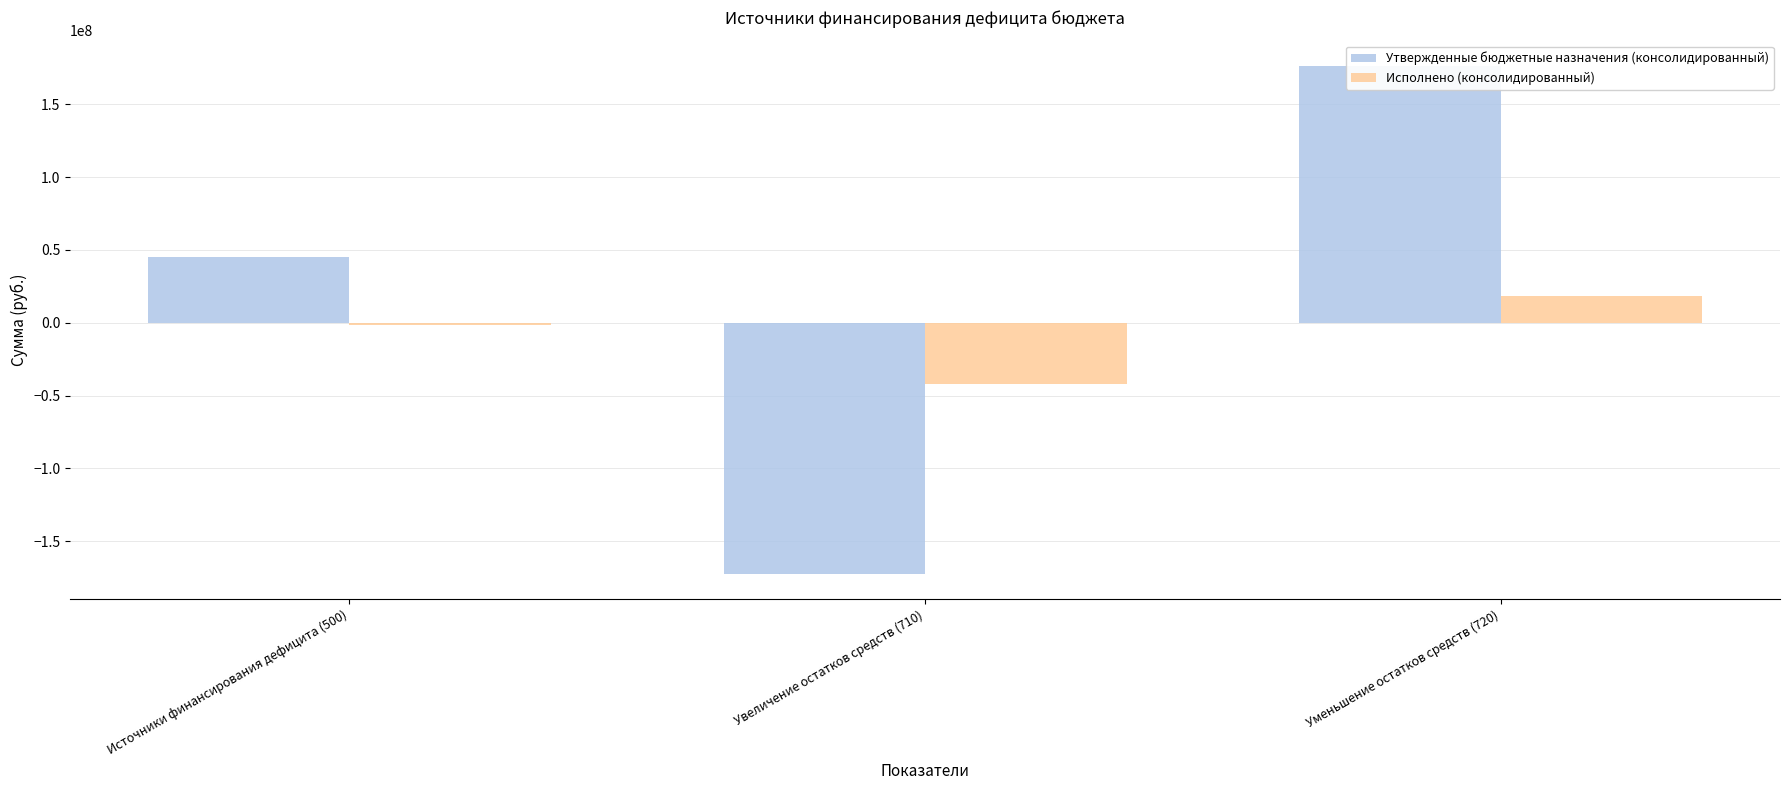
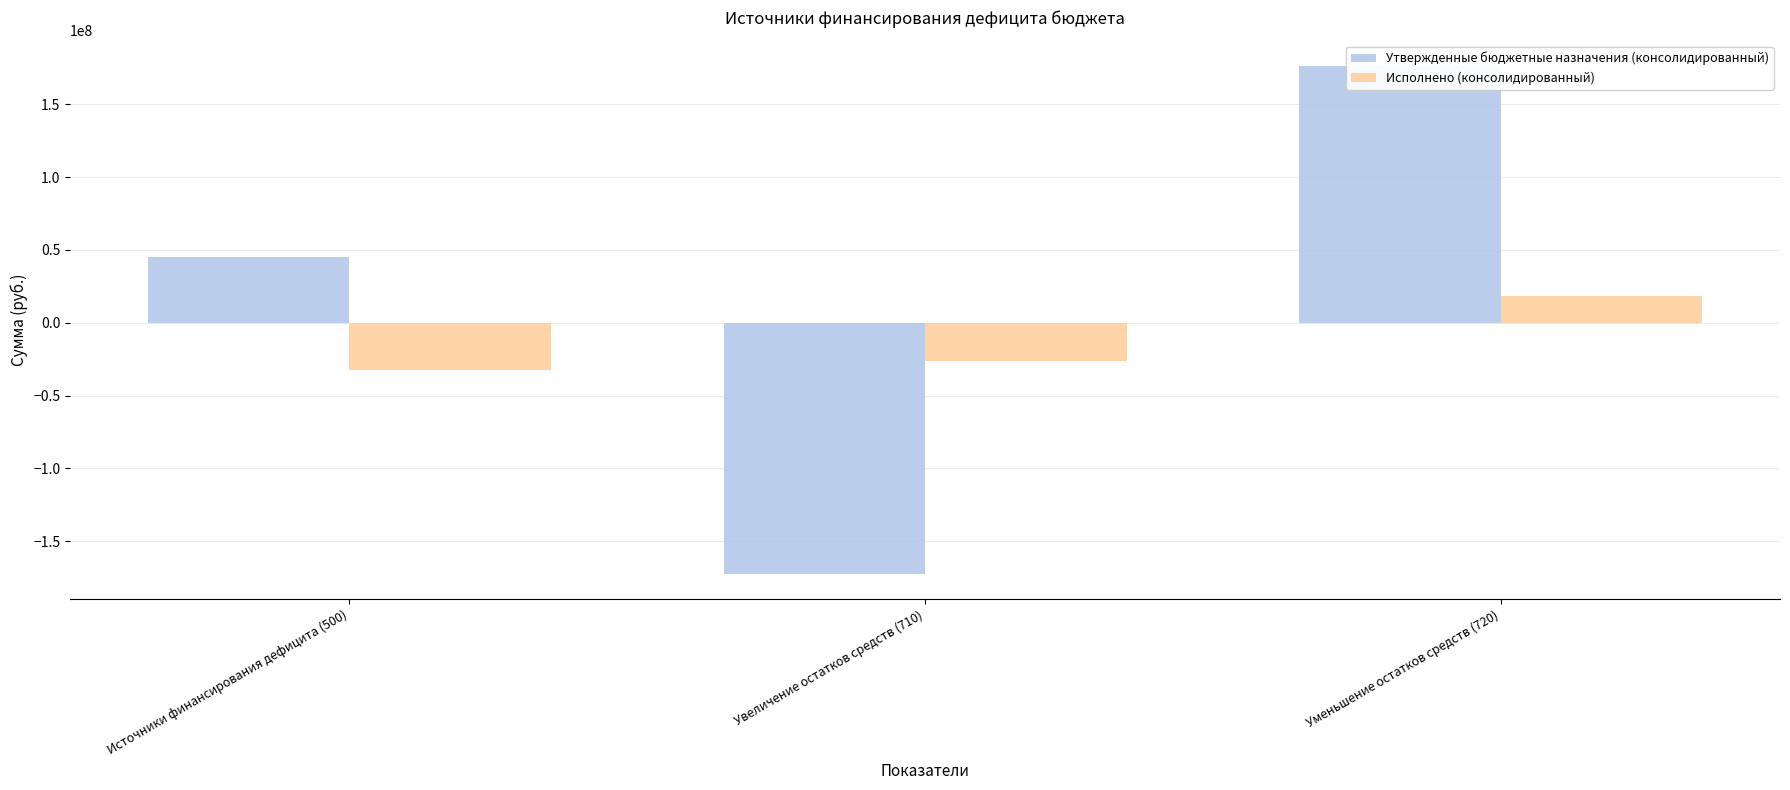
  {
    "Утвержденные бюджетные назначения (консолидированный)": {
      "Источники финансирования дефицита (500)": 45000000,
      "Увеличение остатков средств (710)": -172000000
    },
    "Исполнено (консолидированный)": {
-     "Источники финансирования дефицита (500)": -2000000,
-     "Увеличение остатков средств (710)": -42000000,
+     "Источники финансирования дефицита (500)": -33000000,
+     "Увеличение остатков средств (710)": -26000000,
      "Уменьшение остатков средств (720)": 19000000
    }
  }
